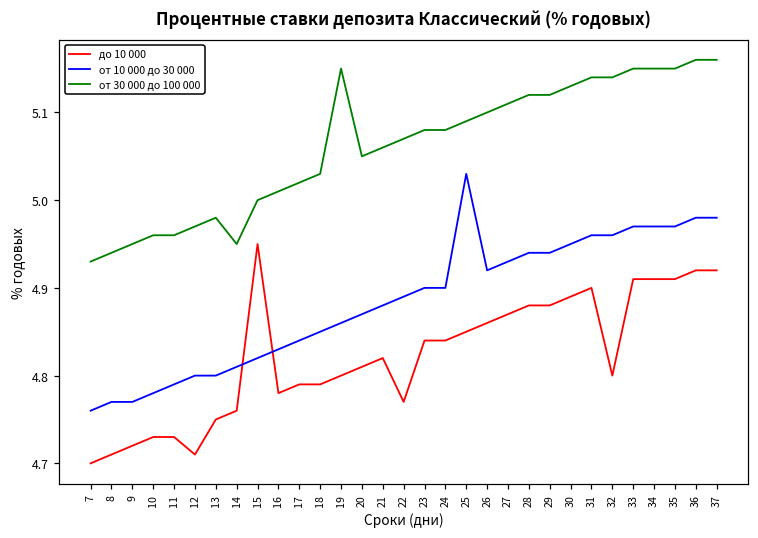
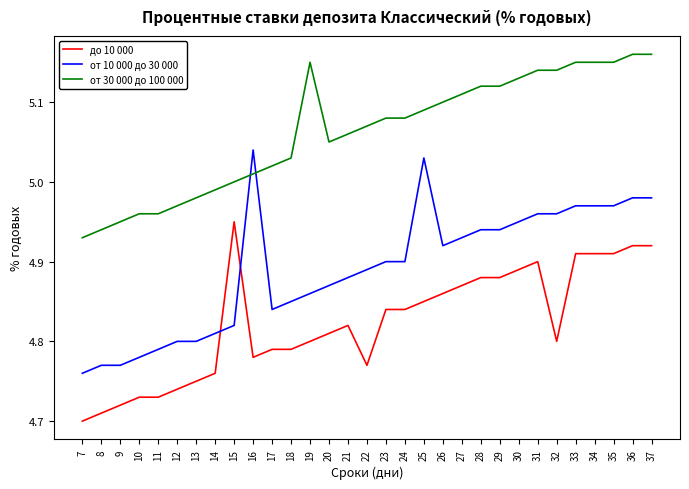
  {
    "до 10 000": {
      "7": 4.70,
      "8": 4.71,
      "9": 4.72,
      "10": 4.73,
      "11": 4.73,
-     "12": 4.71,
+     "12": 4.74,
      "13": 4.75,
      "14": 4.76,
      "15": 4.95,
      "16": 4.78,
      "17": 4.79,
      "18": 4.79,
      "19": 4.80,
      "20": 4.81,
      "21": 4.82,
      "22": 4.77,
      "23": 4.84,
      "24": 4.84,
      "25": 4.85,
      "26": 4.86,
      "27": 4.87,
      "28": 4.88,
      "29": 4.88,
      "30": 4.89,
      "31": 4.90,
      "32": 4.80,
      "33": 4.91,
      "34": 4.91,
      "35": 4.91,
      "36": 4.92,
      "37": 4.92
    },
    "от 10 000 до 30 000": {
      "7": 4.76,
      "8": 4.77,
      "9": 4.77,
      "10": 4.78,
      "11": 4.79,
      "12": 4.80,
      "13": 4.80,
      "14": 4.81,
      "15": 4.82,
-     "16": 4.83,
+     "16": 5.04,
      "17": 4.84,
      "18": 4.85,
      "19": 4.86,
      "20": 4.87,
      "21": 4.88,
      "22": 4.89,
      "23": 4.90,
      "24": 4.90,
      "25": 5.03,
      "26": 4.92,
      "27": 4.93,
      "28": 4.94,
      "29": 4.94,
      "30": 4.95,
      "31": 4.96,
      "32": 4.96,
      "33": 4.97,
      "34": 4.97,
      "35": 4.97,
      "36": 4.98,
      "37": 4.98
    },
    "от 30 000 до 100 000": {
      "7": 4.93,
      "8": 4.94,
      "9": 4.95,
      "10": 4.96,
      "11": 4.96,
      "12": 4.97,
      "13": 4.98,
-     "14": 4.95,
+     "14": 4.99,
      "15": 5.00,
      "16": 5.01,
      "17": 5.02,
      "18": 5.03,
      "19": 5.15,
      "20": 5.05,
      "21": 5.06,
      "22": 5.07,
      "23": 5.08,
      "24": 5.08,
      "25": 5.09,
      "26": 5.10,
      "27": 5.11,
      "28": 5.12,
      "29": 5.12,
      "30": 5.13,
      "31": 5.14,
      "32": 5.14,
      "33": 5.15,
      "34": 5.15,
      "35": 5.15,
      "36": 5.16,
      "37": 5.16
    }
  }
